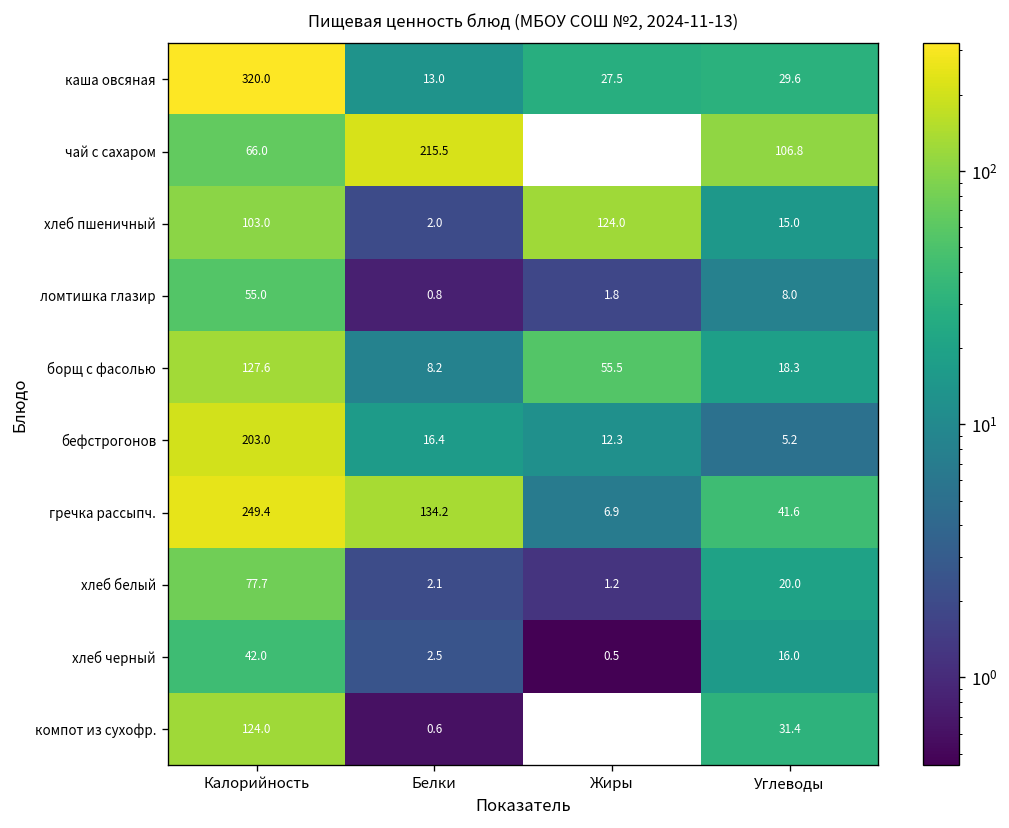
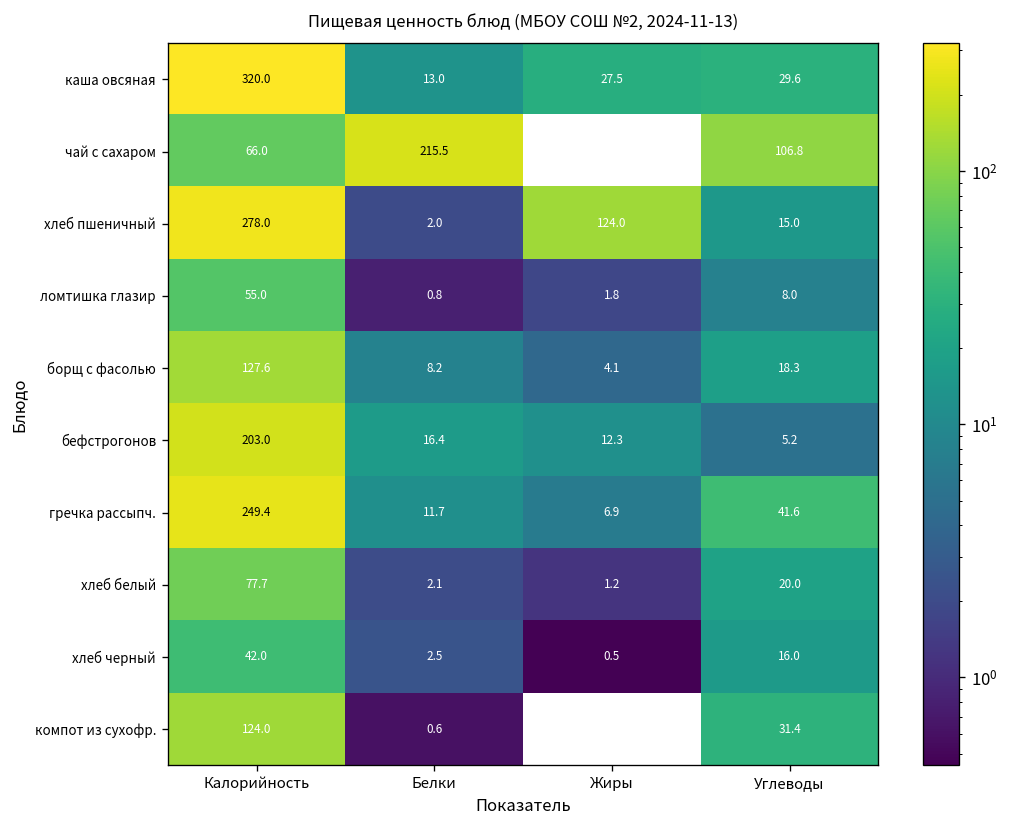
  {
    "каша овсяная": {
      "Калорийность": 320.0,
      "Белки": 13.0,
      "Жиры": 27.5,
      "Углеводы": 29.6
    },
    "чай с сахаром": {
      "Калорийность": 66.0,
      "Белки": 215.5,
      "Углеводы": 106.8
    },
    "хлеб пшеничный": {
-     "Калорийность": 103.0,
+     "Калорийность": 278.0,
      "Белки": 2.0,
      "Жиры": 124.0,
      "Углеводы": 15.0
    },
    "ломтишка глазир": {
      "Калорийность": 55.0,
      "Белки": 0.8,
      "Жиры": 1.8,
      "Углеводы": 8.0
    },
    "борщ с фасолью": {
      "Калорийность": 127.6,
      "Белки": 8.2,
-     "Жиры": 55.5,
+     "Жиры": 4.1,
      "Углеводы": 18.3
    },
    "бефстрогонов": {
      "Калорийность": 203.0,
      "Белки": 16.4,
      "Жиры": 12.3,
      "Углеводы": 5.2
    },
    "гречка рассыпч.": {
      "Калорийность": 249.4,
-     "Белки": 134.2,
+     "Белки": 11.7,
      "Жиры": 6.9,
      "Углеводы": 41.6
    },
    "хлеб белый": {
      "Калорийность": 77.7,
      "Белки": 2.1,
      "Жиры": 1.2,
      "Углеводы": 20.0
    },
    "хлеб черный": {
      "Калорийность": 42.0,
      "Белки": 2.5,
      "Жиры": 0.5,
      "Углеводы": 16.0
    },
    "компот из сухофр.": {
      "Калорийность": 124.0,
      "Белки": 0.6,
      "Углеводы": 31.4
    }
  }
